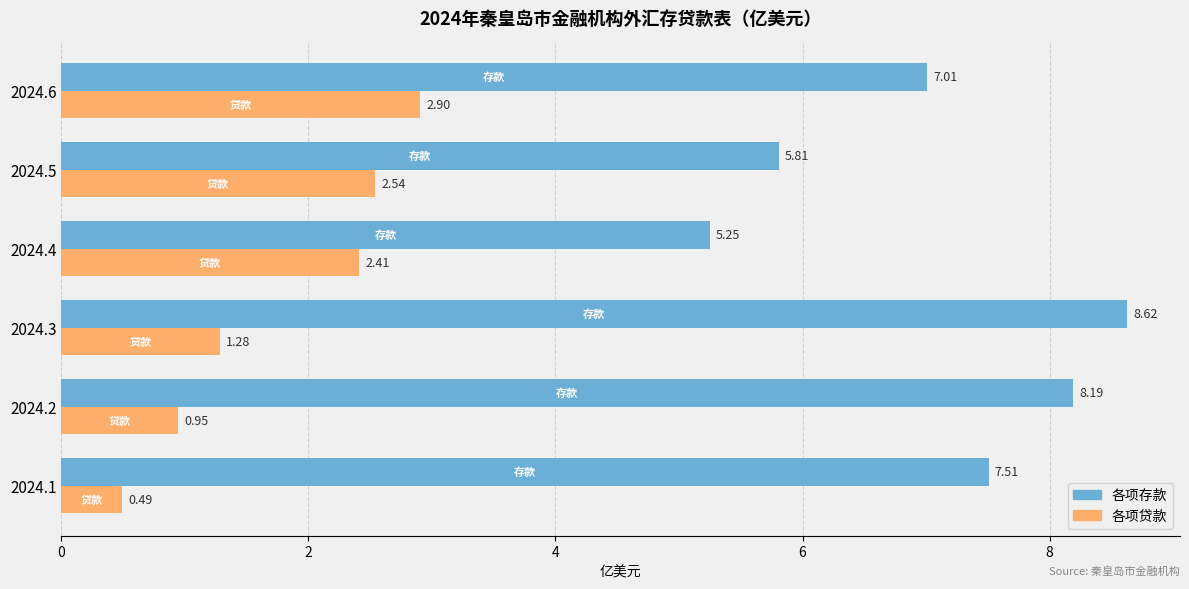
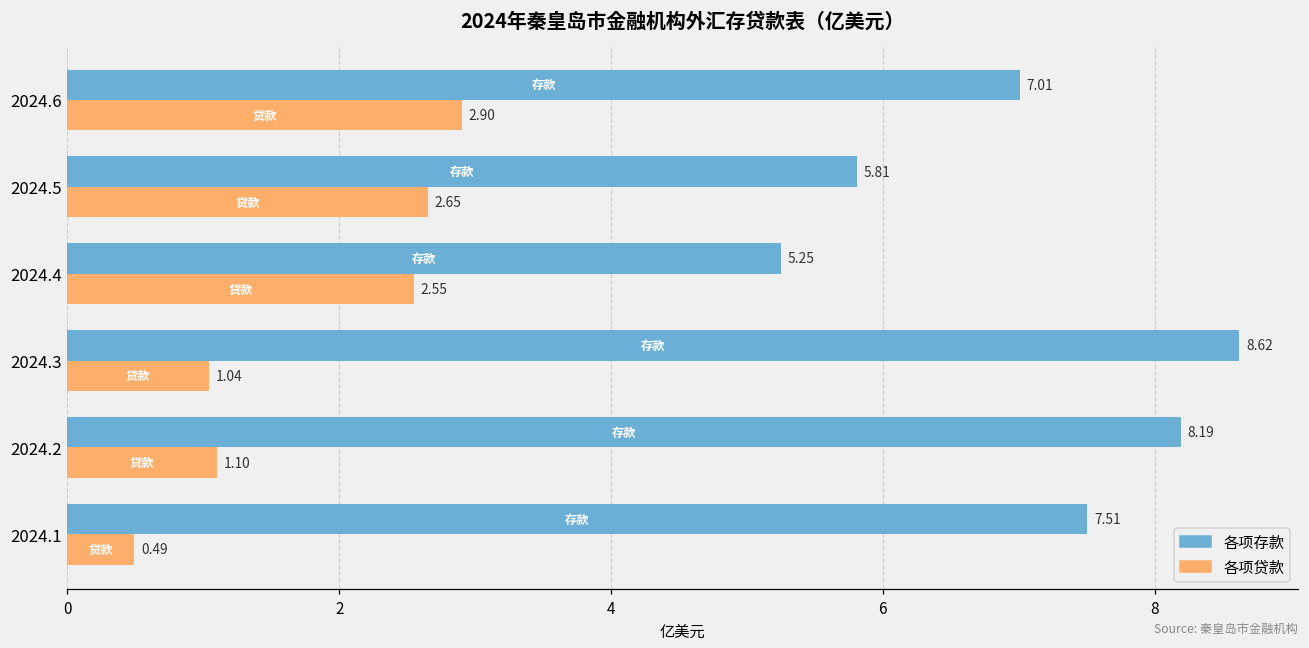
  {
    "各项存款": {
      "2024.6": 7.01,
      "2024.5": 5.81,
      "2024.4": 5.25,
      "2024.3": 8.62,
      "2024.2": 8.19,
      "2024.1": 7.51
    },
    "各项贷款": {
      "2024.6": 2.90,
-     "2024.5": 2.54,
-     "2024.4": 2.41,
-     "2024.3": 1.28,
-     "2024.2": 0.95,
+     "2024.5": 2.65,
+     "2024.4": 2.55,
+     "2024.3": 1.04,
+     "2024.2": 1.10,
      "2024.1": 0.49
    }
  }
